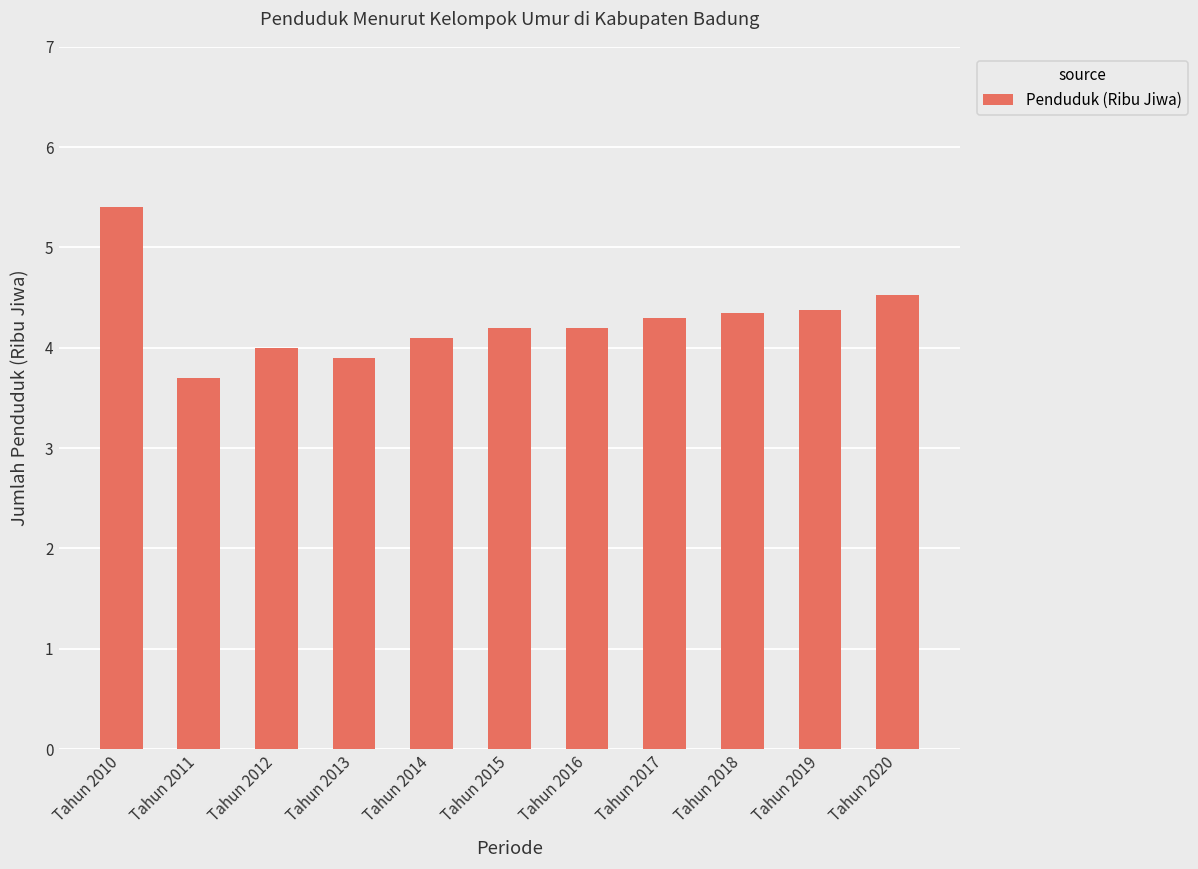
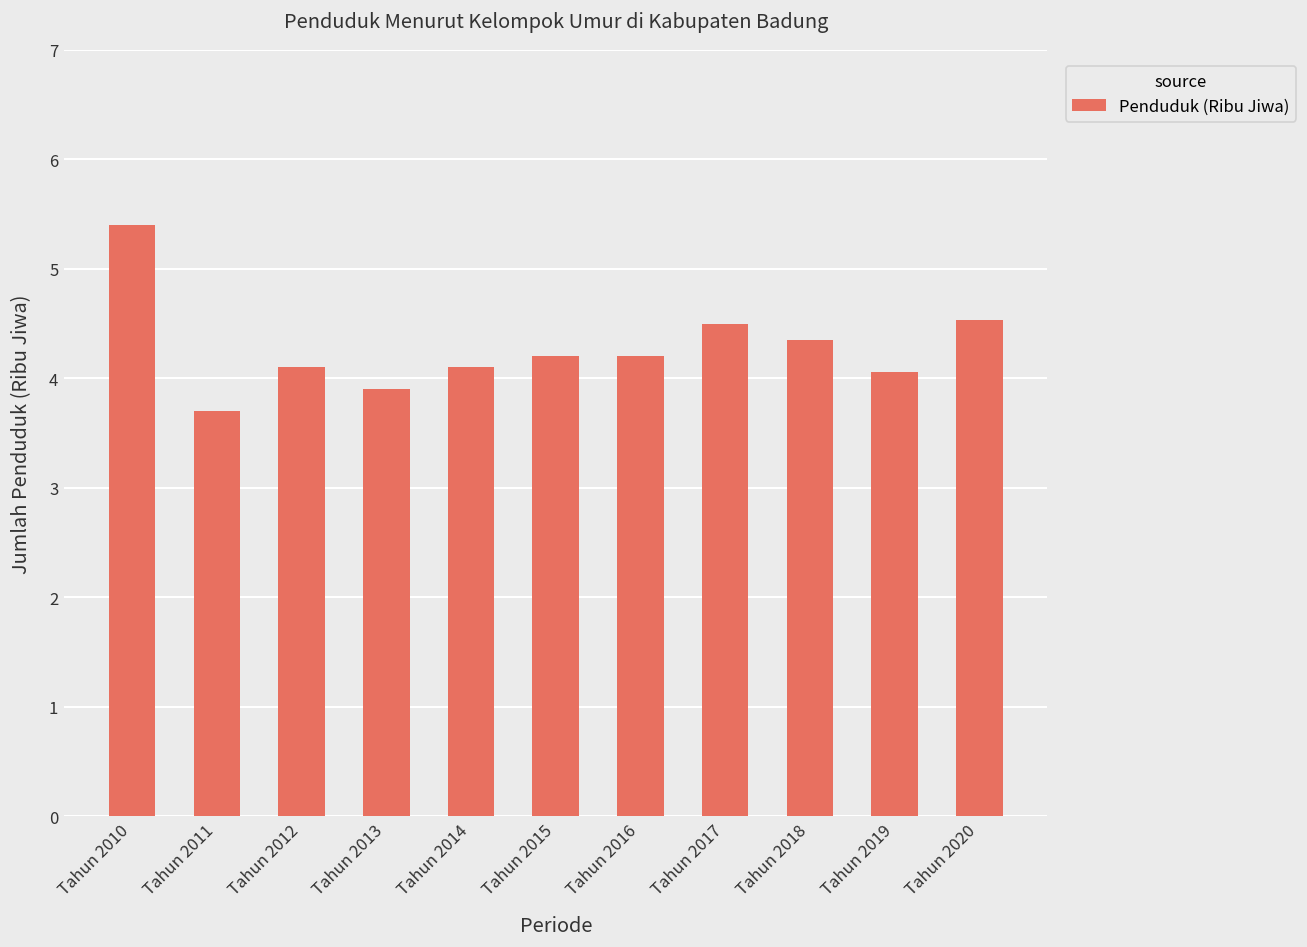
  {
    "Tahun 2010": 5.4,
    "Tahun 2011": 3.7,
-   "Tahun 2012": 4.0,
+   "Tahun 2012": 4.1,
    "Tahun 2013": 3.9,
    "Tahun 2014": 4.1,
    "Tahun 2015": 4.2,
    "Tahun 2016": 4.2,
-   "Tahun 2017": 4.3,
+   "Tahun 2017": 4.5,
    "Tahun 2018": 4.4,
-   "Tahun 2019": 4.4,
+   "Tahun 2019": 4.1,
    "Tahun 2020": 4.5
  }
